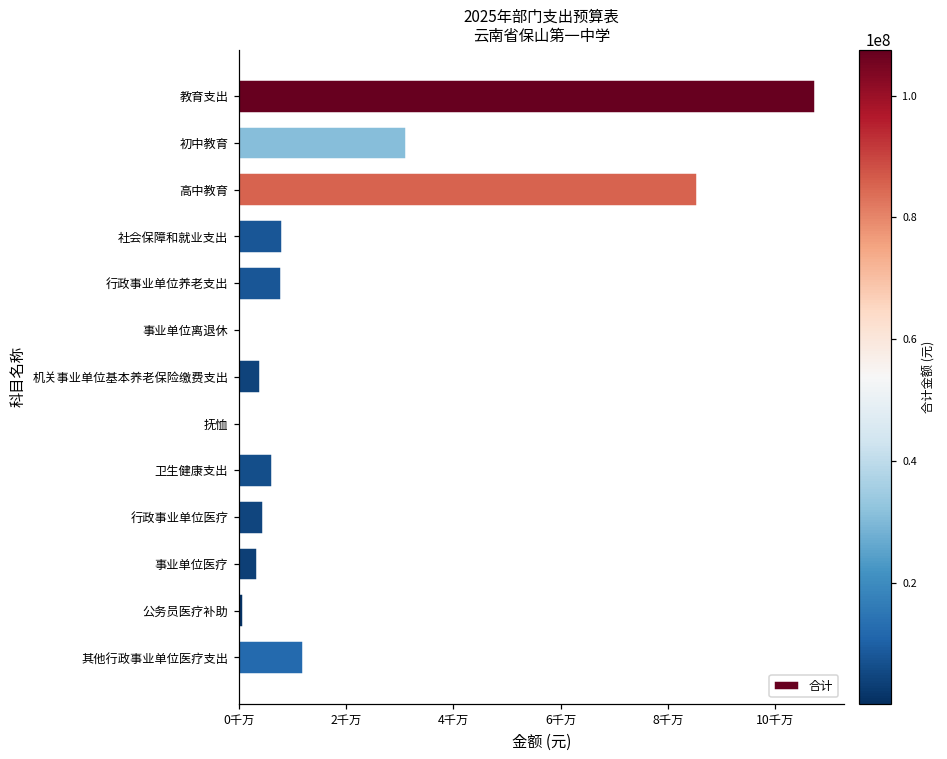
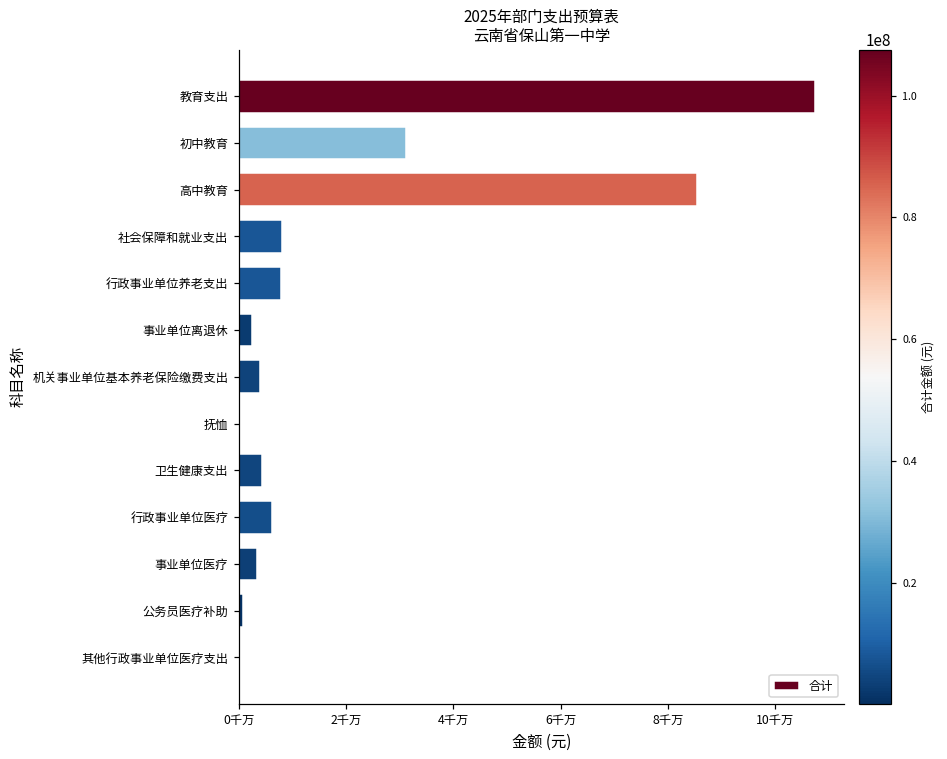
  {
    "教育支出": "10.8千万",
    "初中教育": "3.1千万",
    "高中教育": "8.5千万",
    "社会保障和就业支出": "0.8千万",
    "行政事业单位养老支出": "0.8千万",
-   "事业单位离退休": "0.0千万",
+   "事业单位离退休": "0.2千万",
    "机关事业单位基本养老保险缴费支出": "0.4千万",
-   "卫生健康支出": "0.6千万",
-   "行政事业单位医疗": "0.5千万",
+   "卫生健康支出": "0.4千万",
+   "行政事业单位医疗": "0.6千万",
    "事业单位医疗": "0.3千万",
    "公务员医疗补助": "0.1千万",
-   "其他行政事业单位医疗支出": "1.2千万"
+   "其他行政事业单位医疗支出": "0.0千万"
  }
